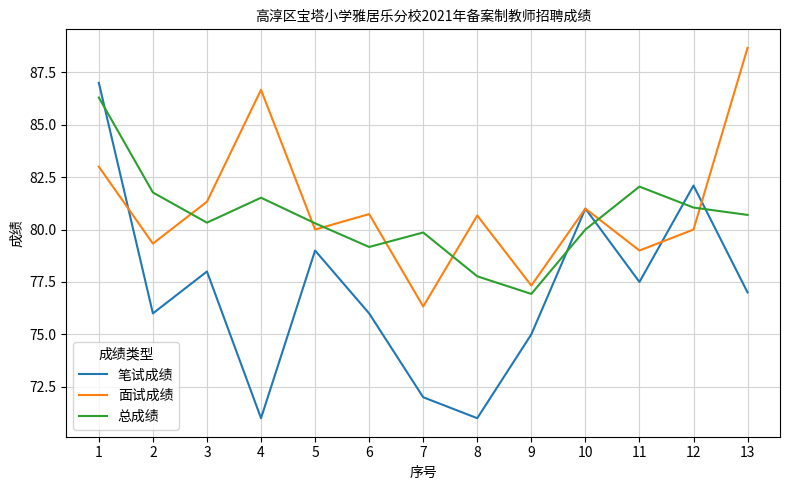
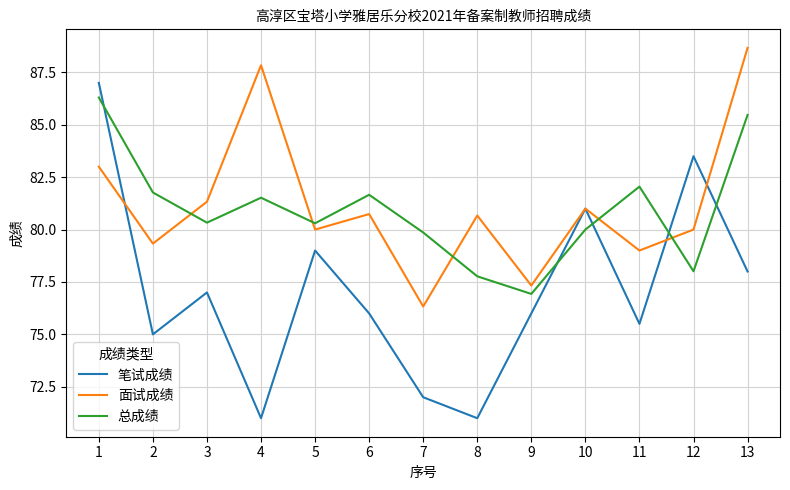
  {
    "笔试成绩": {
      "1": 87.0,
-     "2": 76,
-     "3": 78,
+     "2": 75,
+     "3": 77,
      "4": 71.0,
      "5": 79.0,
      "6": 76.0,
      "7": 72.0,
      "8": 71.0,
-     "9": 75,
-     "11": 77.5,
-     "12": 82.1,
-     "13": 77
+     "9": 76,
+     "11": 75.5,
+     "12": 83.5,
+     "13": 78
    },
    "面试成绩": {
      "1": 83.0,
      "2": 79.3,
      "3": 81.3,
-     "4": 86.7,
+     "4": 87.8,
      "5": 80.0,
      "6": 80.7,
      "7": 76.3,
      "8": 80.7,
      "9": 77.3,
      "11": 79.0,
      "12": 80.0,
      "13": 88.7
    },
    "总成绩": {
      "1": 86.3,
      "2": 81.8,
      "3": 80.3,
      "4": 81.5,
      "5": 80.3,
-     "6": 79.2,
+     "6": 81.7,
      "7": 79.9,
      "8": 77.8,
      "9": 76.9,
      "10": 80.0,
      "11": 82.1,
-     "12": 81.1,
-     "13": 80.7
+     "12": 78.0,
+     "13": 85.5
    }
  }
